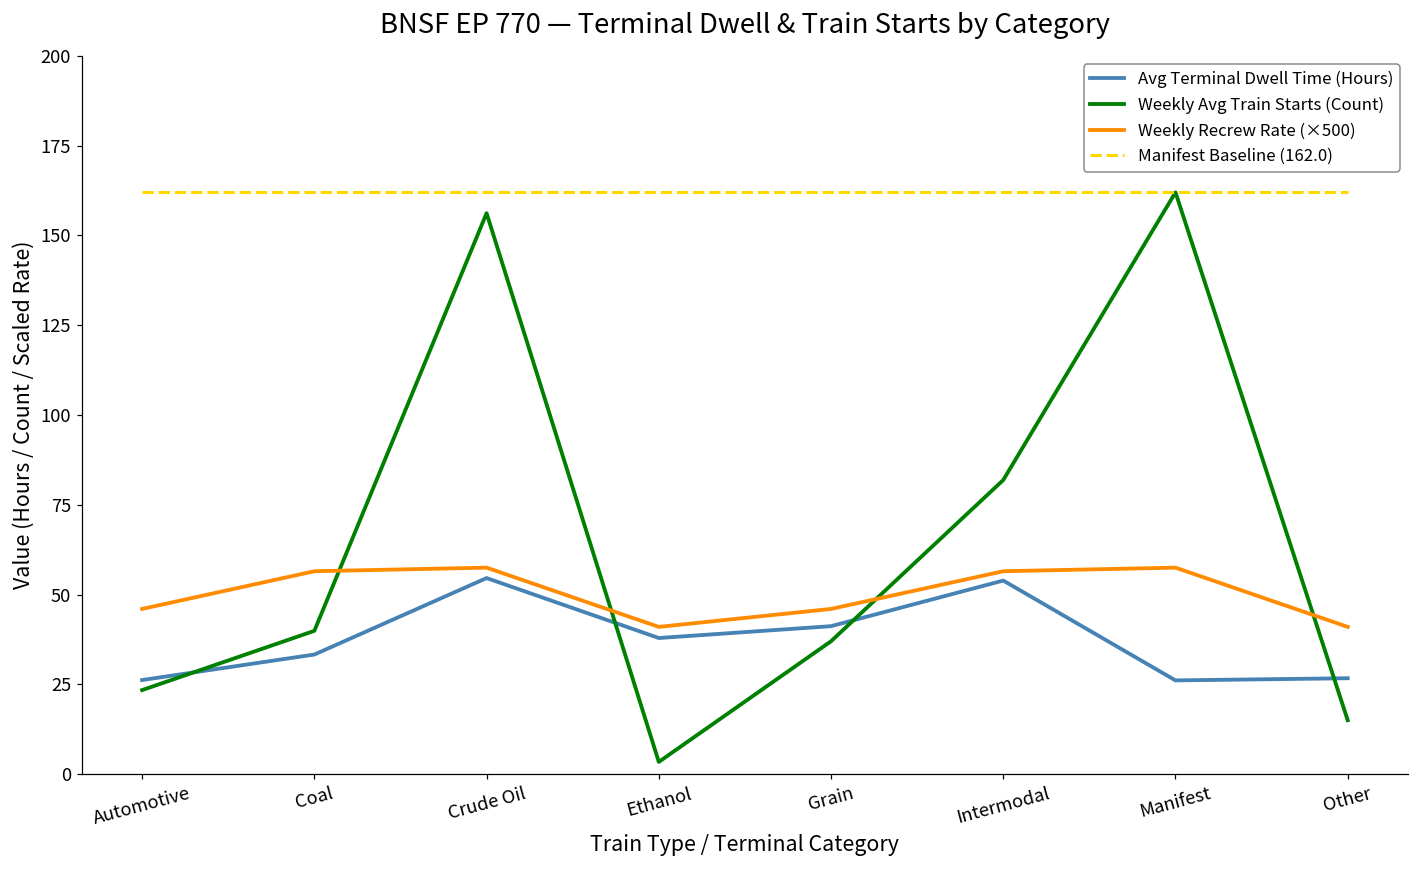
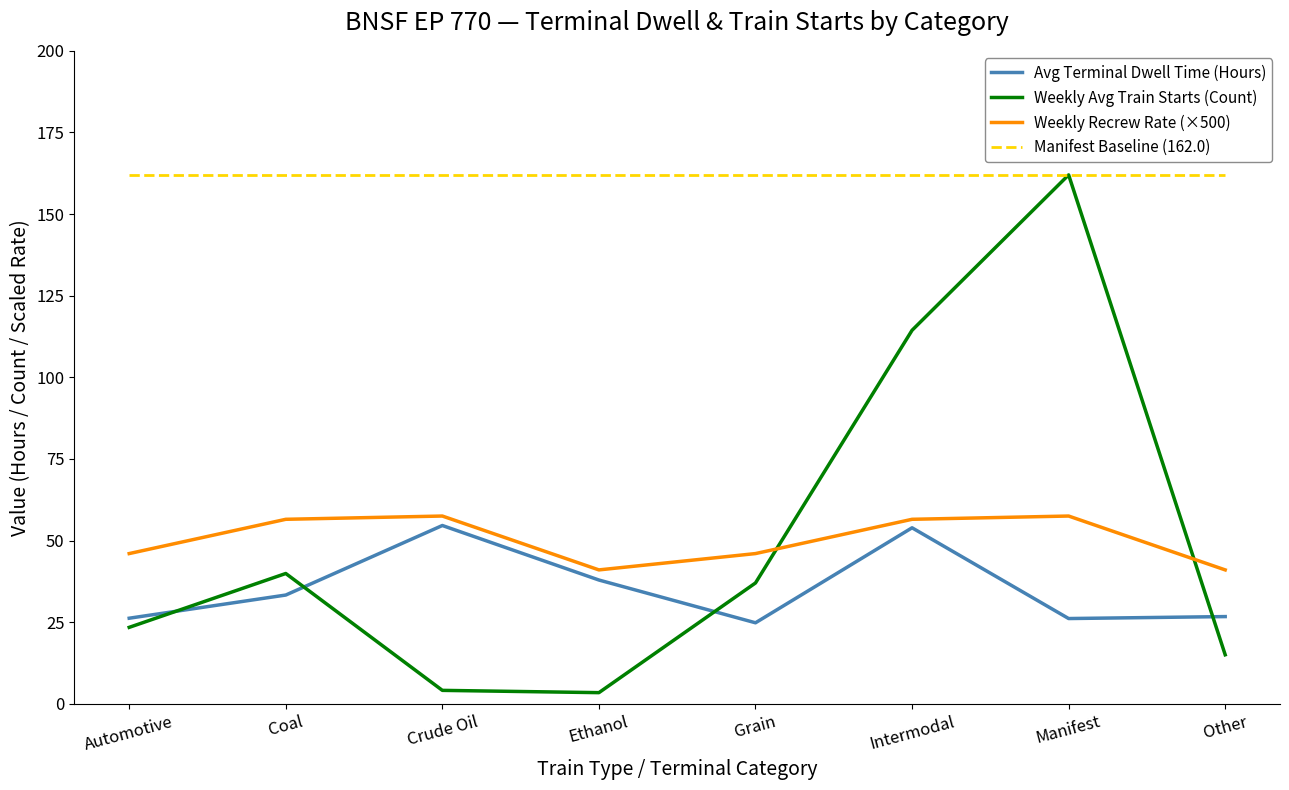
  {
    "Avg Terminal Dwell Time (Hours)": {
      "Automotive": 26,
      "Coal": 33,
      "Crude Oil": 55,
      "Ethanol": 38,
-     "Grain": 41,
+     "Grain": 25,
      "Intermodal": 54,
      "Manifest": 26,
      "Other": 27
    },
    "Weekly Avg Train Starts (Count)": {
      "Automotive": 23,
      "Coal": 40,
-     "Crude Oil": 156,
+     "Crude Oil": 4,
      "Ethanol": 3,
      "Grain": 37,
-     "Intermodal": 82,
+     "Intermodal": 114,
      "Other": 15
    },
    "Weekly Recrew Rate (×500)": {
      "Automotive": 46,
      "Coal": 57,
      "Crude Oil": 58,
      "Ethanol": 41,
      "Grain": 46,
      "Intermodal": 57,
      "Manifest": 58,
      "Other": 41
    },
    "Manifest Baseline (162.0)": {
      "Automotive": 162,
      "Coal": 162,
      "Crude Oil": 162,
      "Ethanol": 162,
      "Grain": 162,
      "Intermodal": 162,
      "Other": 162
    }
  }
